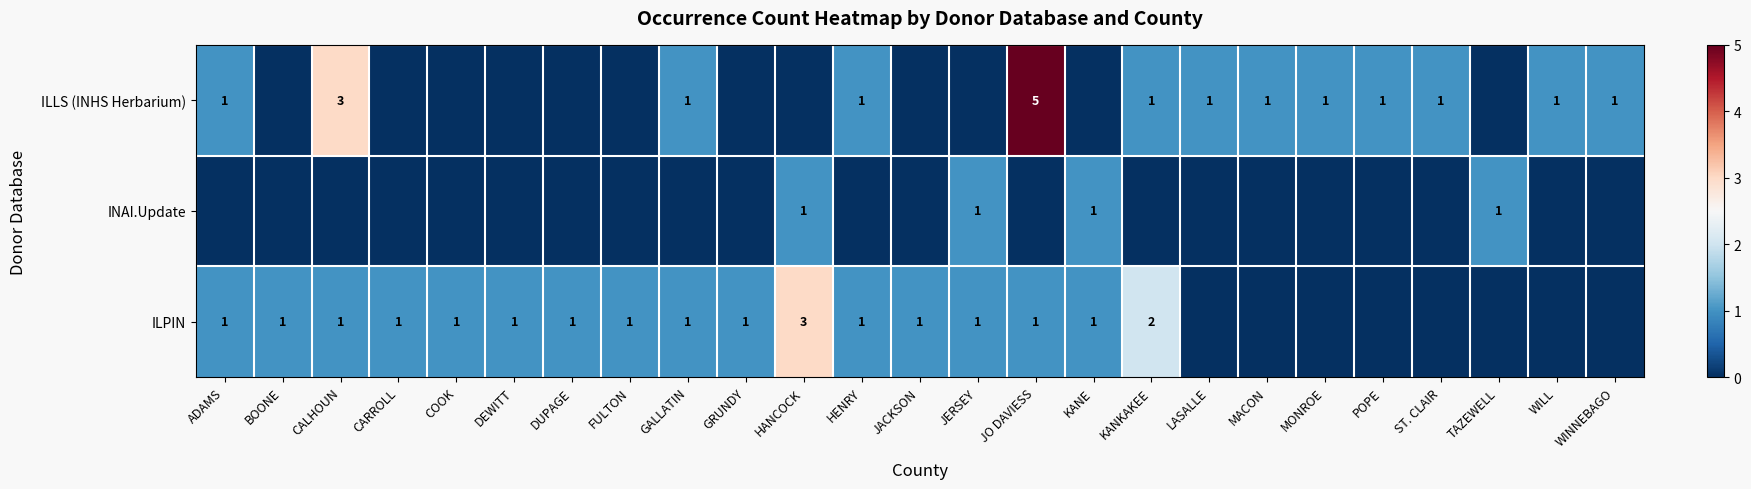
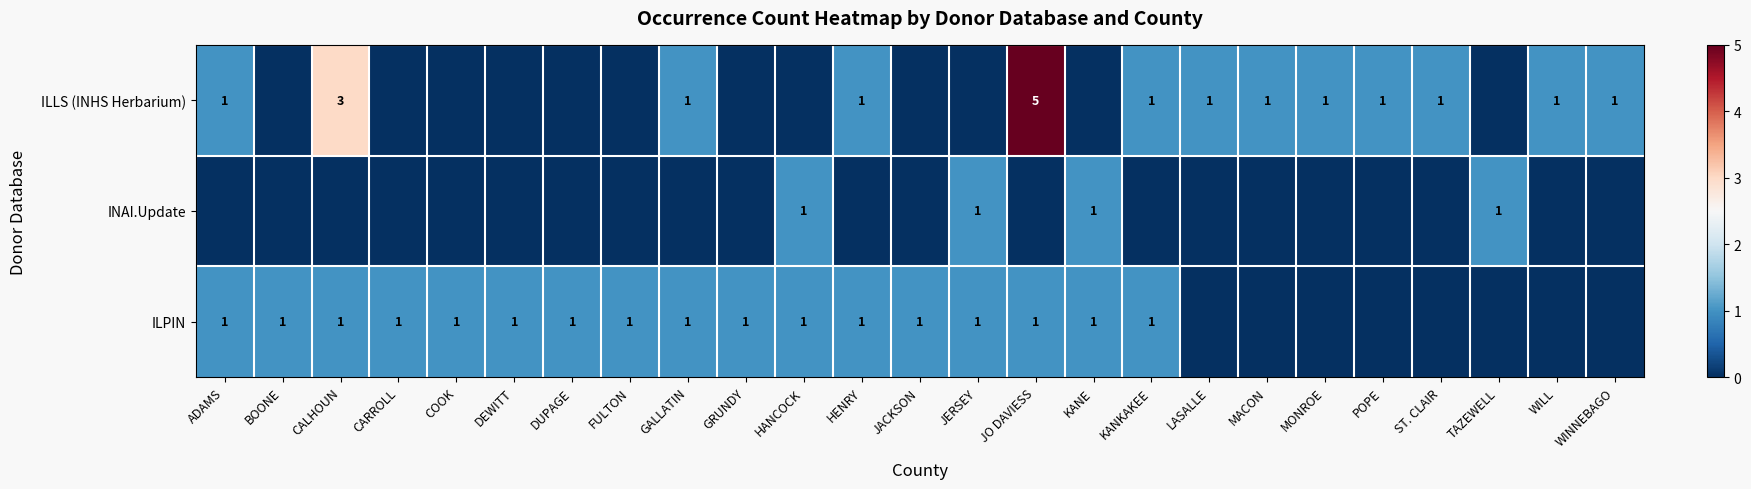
  {
    "ILLS (INHS Herbarium)": {
      "ADAMS": 1,
      "CALHOUN": 3,
      "GALLATIN": 1,
      "HENRY": 1,
      "JO DAVIESS": 5,
      "KANKAKEE": 1,
      "LASALLE": 1,
      "MACON": 1,
      "MONROE": 1,
      "POPE": 1,
      "ST. CLAIR": 1,
      "WILL": 1,
      "WINNEBAGO": 1
    },
    "INAI.Update": {
      "HANCOCK": 1,
      "JERSEY": 1,
      "KANE": 1,
      "TAZEWELL": 1
    },
    "ILPIN": {
      "ADAMS": 1,
      "BOONE": 1,
      "CALHOUN": 1,
      "CARROLL": 1,
      "COOK": 1,
      "DEWITT": 1,
      "DUPAGE": 1,
      "FULTON": 1,
      "GALLATIN": 1,
      "GRUNDY": 1,
-     "HANCOCK": 3,
+     "HANCOCK": 1,
      "HENRY": 1,
      "JACKSON": 1,
      "JERSEY": 1,
      "JO DAVIESS": 1,
      "KANE": 1,
-     "KANKAKEE": 2
+     "KANKAKEE": 1
    }
  }
